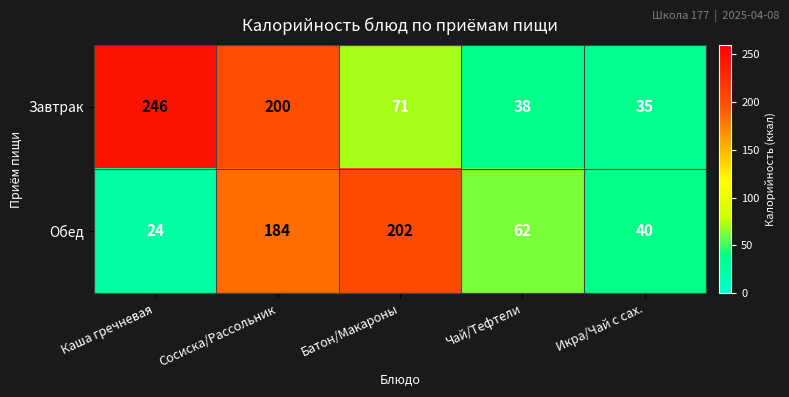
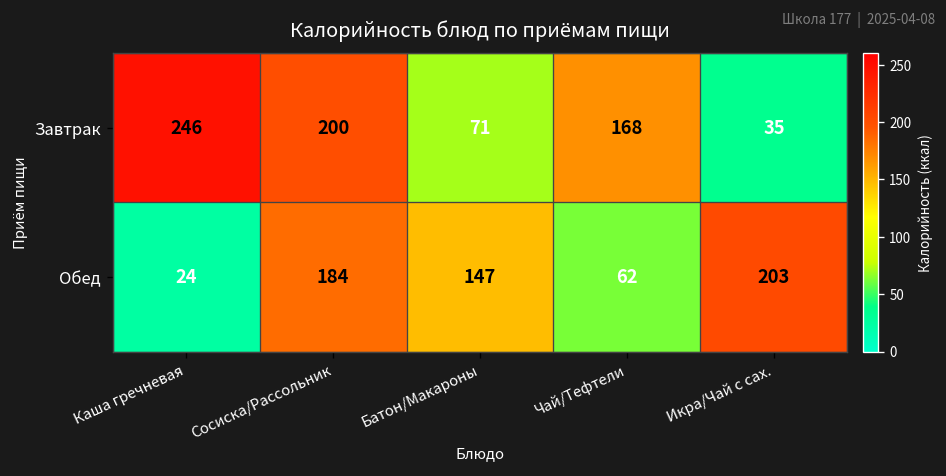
  {
    "Завтрак": {
      "Каша гречневая": 246,
      "Сосиска/Рассольник": 200,
      "Батон/Макароны": 71,
-     "Чай/Тефтели": 38,
+     "Чай/Тефтели": 168,
      "Икра/Чай с сах.": 35
    },
    "Обед": {
      "Каша гречневая": 24,
      "Сосиска/Рассольник": 184,
-     "Батон/Макароны": 202,
+     "Батон/Макароны": 147,
      "Чай/Тефтели": 62,
-     "Икра/Чай с сах.": 40
+     "Икра/Чай с сах.": 203
    }
  }
